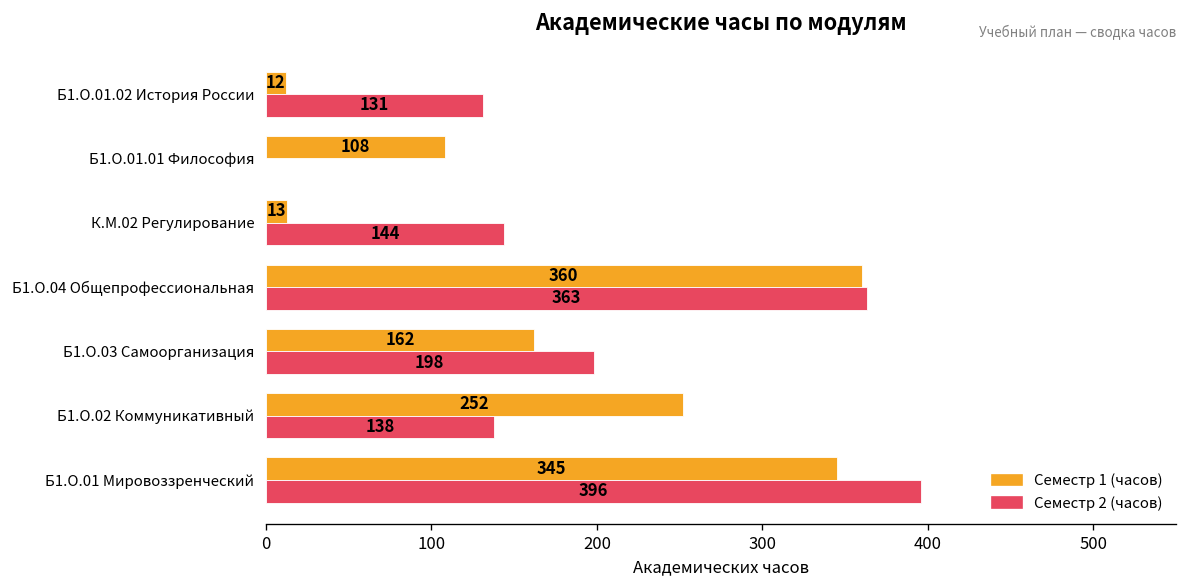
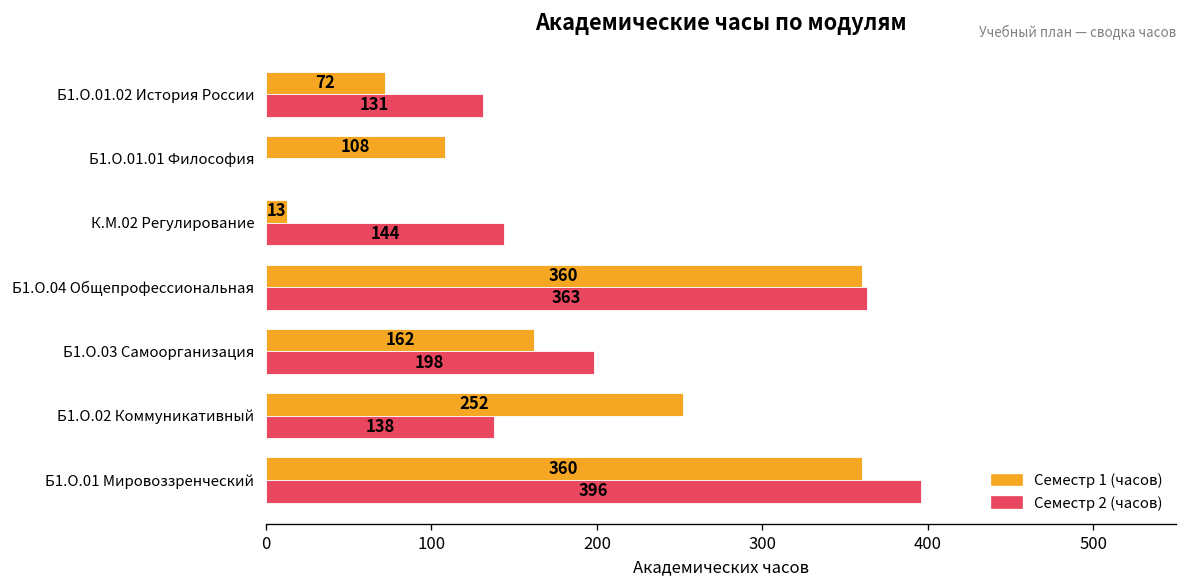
  {
    "Семестр 1 (часов)": {
-     "Б1.О.01.02 История России": 12,
+     "Б1.О.01.02 История России": 72,
      "Б1.О.01.01 Философия": 108,
      "К.М.02 Регулирование": 13,
      "Б1.О.04 Общепрофессиональная": 360,
      "Б1.О.03 Самоорганизация": 162,
      "Б1.О.02 Коммуникативный": 252,
-     "Б1.О.01 Мировоззренческий": 345
+     "Б1.О.01 Мировоззренческий": 360
    },
    "Семестр 2 (часов)": {
      "Б1.О.01.02 История России": 131,
      "К.М.02 Регулирование": 144,
      "Б1.О.04 Общепрофессиональная": 363,
      "Б1.О.03 Самоорганизация": 198,
      "Б1.О.02 Коммуникативный": 138,
      "Б1.О.01 Мировоззренческий": 396
    }
  }
